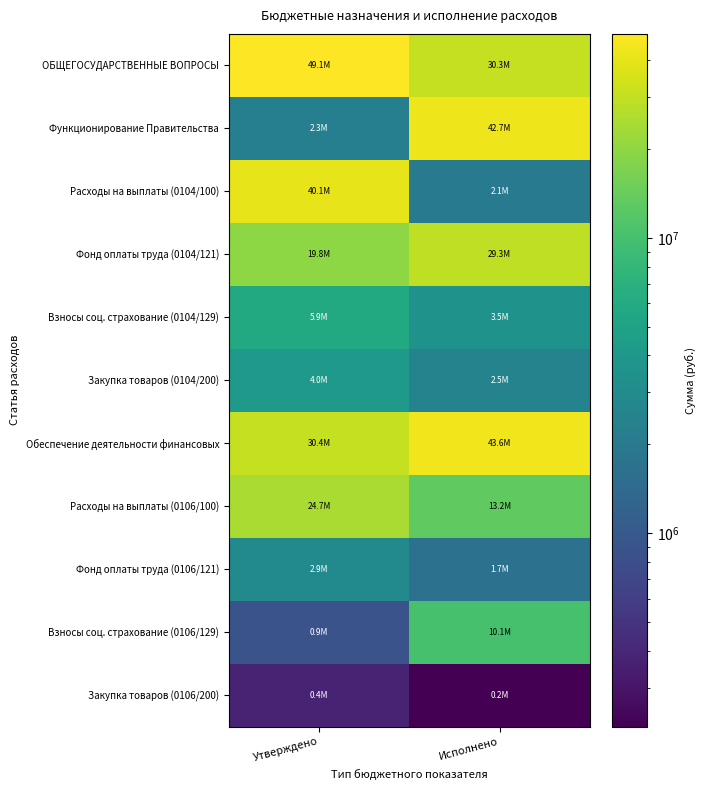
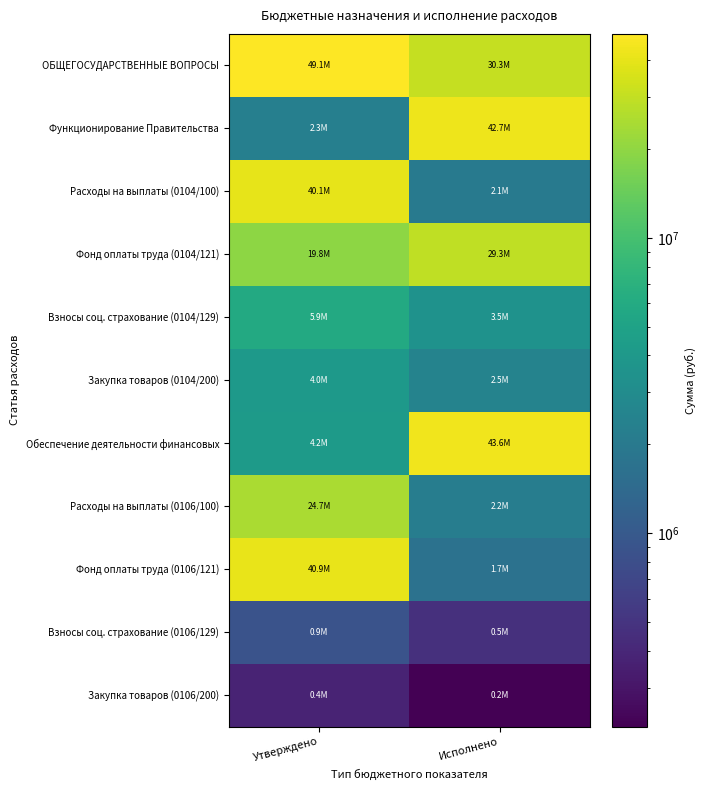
  {
    "ОБЩЕГОСУДАРСТВЕННЫЕ ВОПРОСЫ": {
      "Утверждено": "49.1M",
      "Исполнено": "30.3M"
    },
    "Функционирование Правительства": {
      "Утверждено": "2.3M",
      "Исполнено": "42.7M"
    },
    "Расходы на выплаты (0104/100)": {
      "Утверждено": "40.1M",
      "Исполнено": "2.1M"
    },
    "Фонд оплаты труда (0104/121)": {
      "Утверждено": "19.8M",
      "Исполнено": "29.3M"
    },
    "Взносы соц. страхование (0104/129)": {
      "Утверждено": "5.9M",
      "Исполнено": "3.5M"
    },
    "Закупка товаров (0104/200)": {
      "Утверждено": "4.0M",
      "Исполнено": "2.5M"
    },
    "Обеспечение деятельности финансовых": {
-     "Утверждено": "30.4M",
+     "Утверждено": "4.2M",
      "Исполнено": "43.6M"
    },
    "Расходы на выплаты (0106/100)": {
      "Утверждено": "24.7M",
-     "Исполнено": "13.2M"
+     "Исполнено": "2.2M"
    },
    "Фонд оплаты труда (0106/121)": {
-     "Утверждено": "2.9M",
+     "Утверждено": "40.9M",
      "Исполнено": "1.7M"
    },
    "Взносы соц. страхование (0106/129)": {
      "Утверждено": "0.9M",
-     "Исполнено": "10.1M"
+     "Исполнено": "0.5M"
    },
    "Закупка товаров (0106/200)": {
      "Утверждено": "0.4M",
      "Исполнено": "0.2M"
    }
  }
